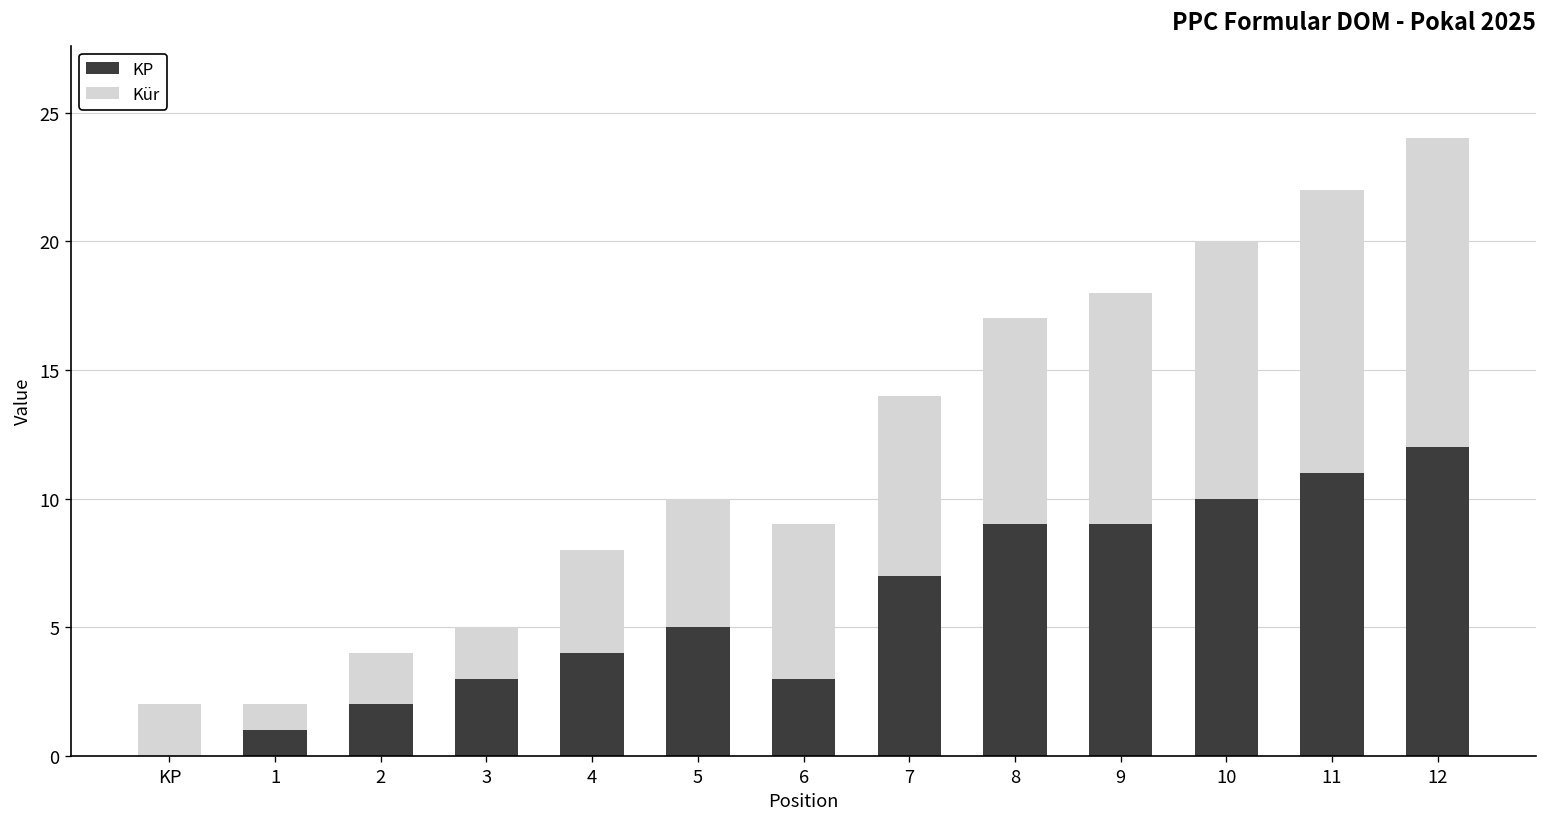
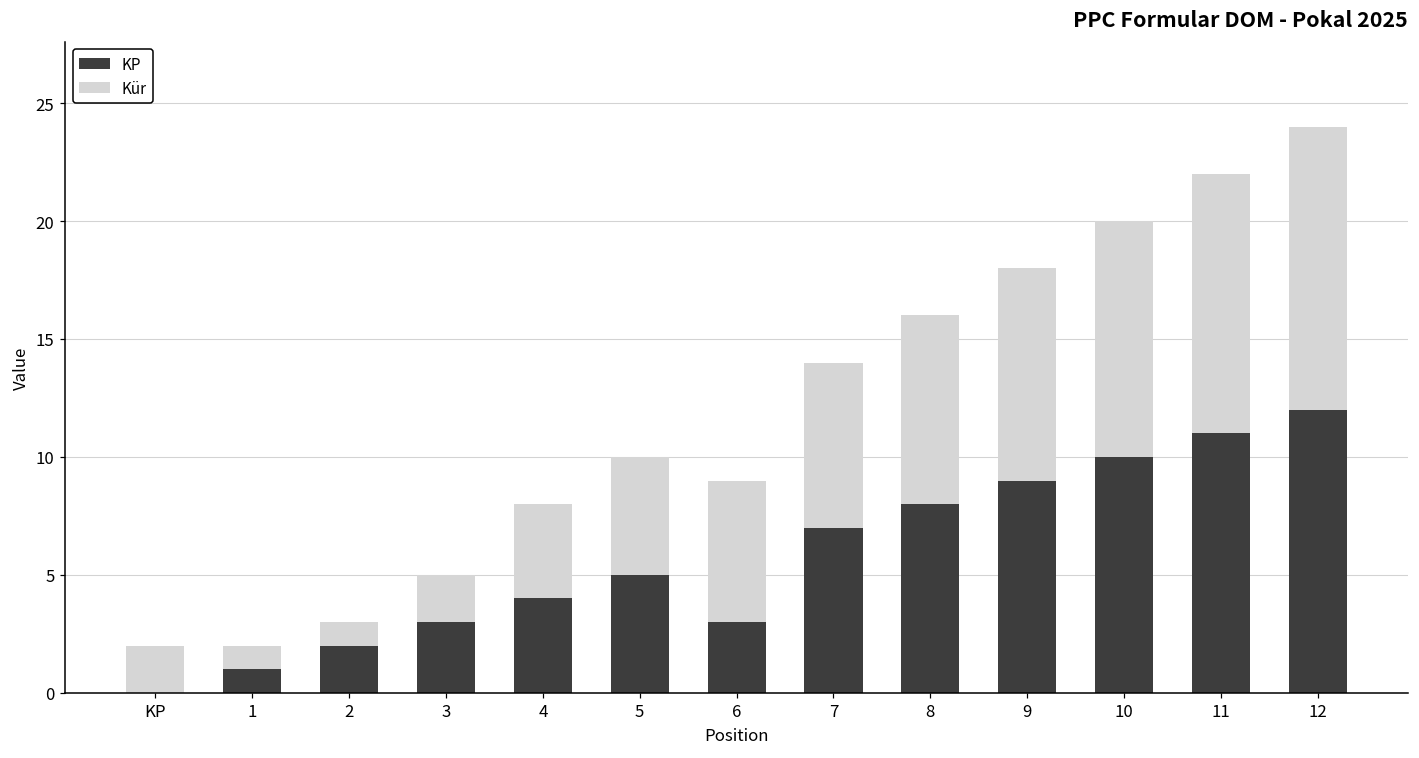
  {
    "KP": {
      "KP": 0,
      "1": 1,
      "2": 2,
      "3": 3,
      "4": 4,
      "5": 5,
      "6": 3,
      "7": 7,
-     "8": 9,
+     "8": 8,
      "9": 9,
      "10": 10,
      "11": 11,
      "12": 12
    },
    "Kür": {
      "KP": 2,
      "1": 1,
-     "2": 2,
+     "2": 1,
      "3": 2,
      "4": 4,
      "5": 5,
      "6": 6,
      "7": 7,
      "8": 8,
      "9": 9,
      "10": 10,
      "11": 11,
      "12": 12
    }
  }
